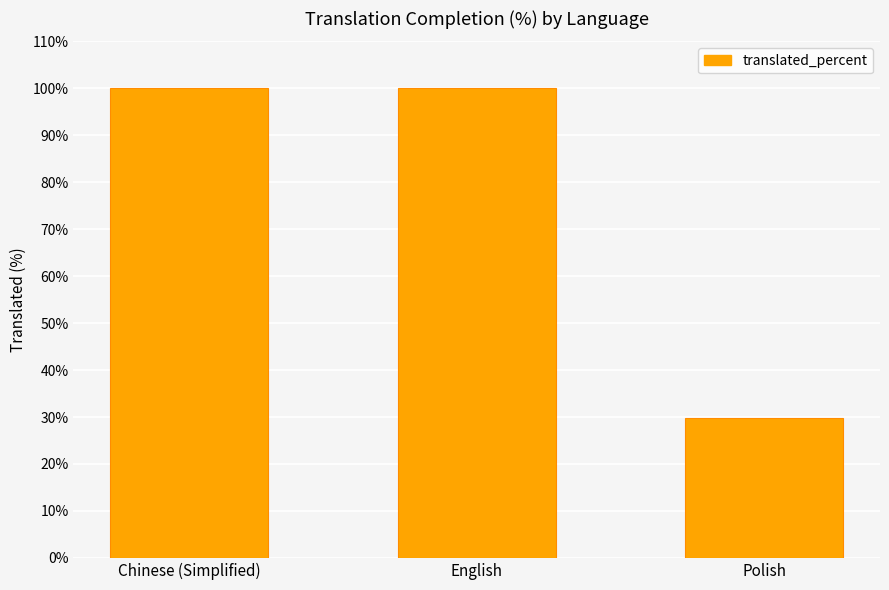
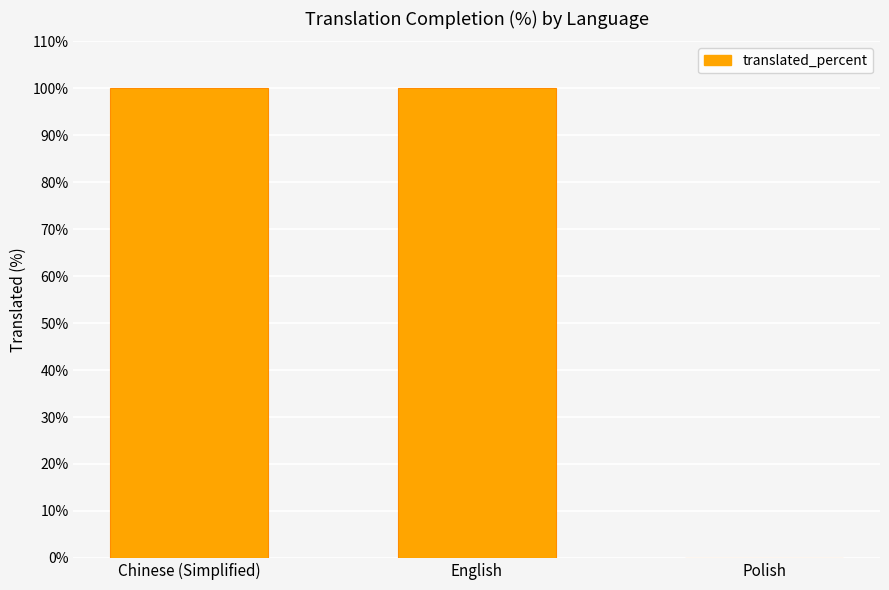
  {
    "Chinese (Simplified)": "100%",
    "English": "100%",
-   "Polish": "30%"
+   "Polish": "0%"
  }
